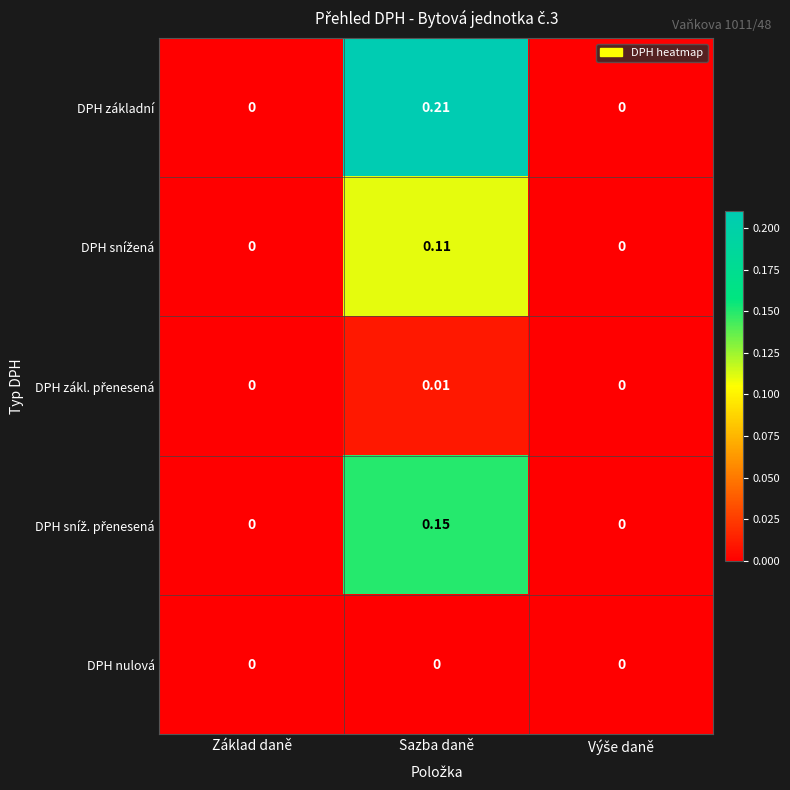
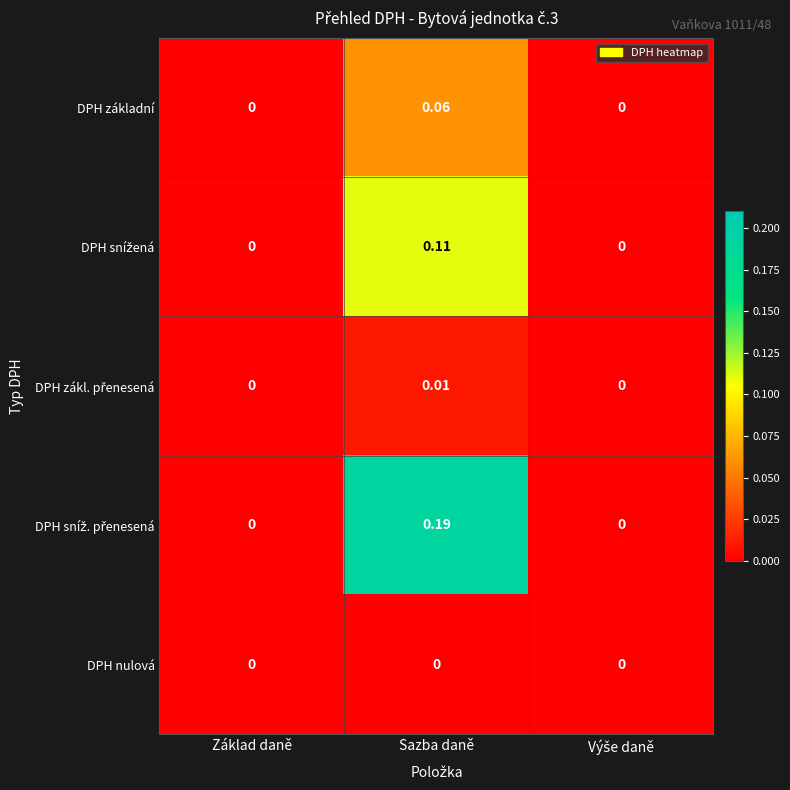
  {
    "DPH základní": {
      "Základ daně": 0,
-     "Sazba daně": 0.21,
+     "Sazba daně": 0.06,
      "Výše daně": 0
    },
    "DPH snížená": {
      "Základ daně": 0,
      "Sazba daně": 0.11,
      "Výše daně": 0
    },
    "DPH zákl. přenesená": {
      "Základ daně": 0,
      "Sazba daně": 0.01,
      "Výše daně": 0
    },
    "DPH sníž. přenesená": {
      "Základ daně": 0,
-     "Sazba daně": 0.15,
+     "Sazba daně": 0.19,
      "Výše daně": 0
    },
    "DPH nulová": {
      "Základ daně": 0,
      "Sazba daně": 0,
      "Výše daně": 0
    }
  }
